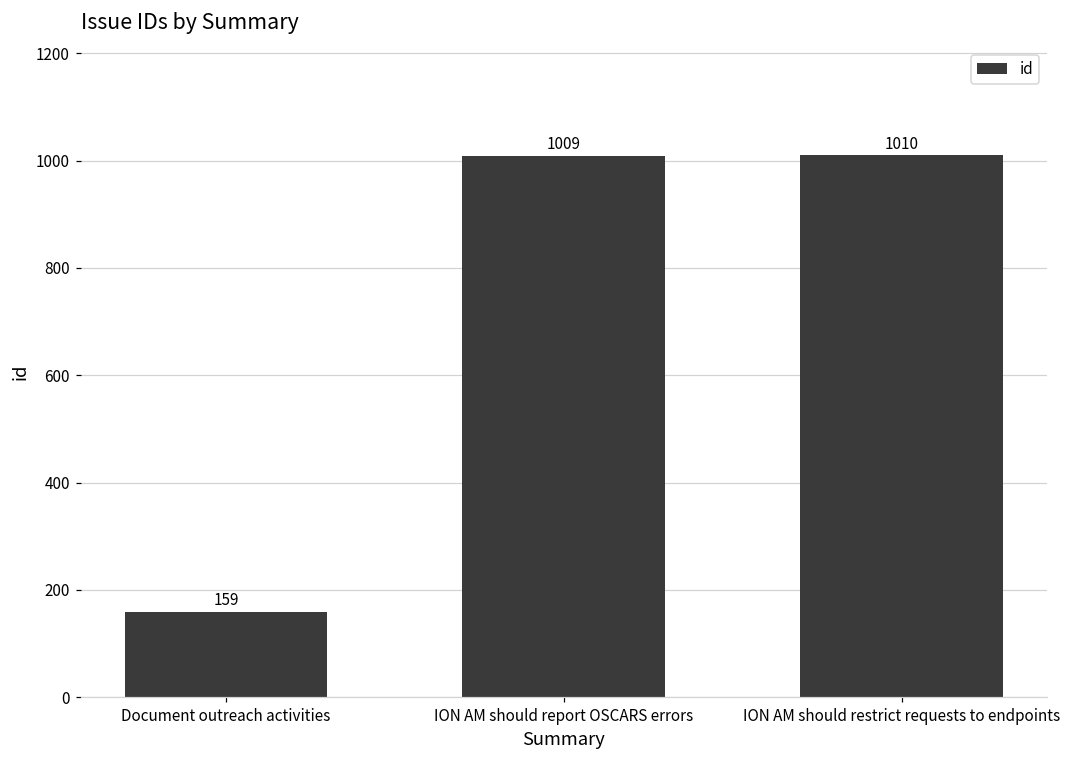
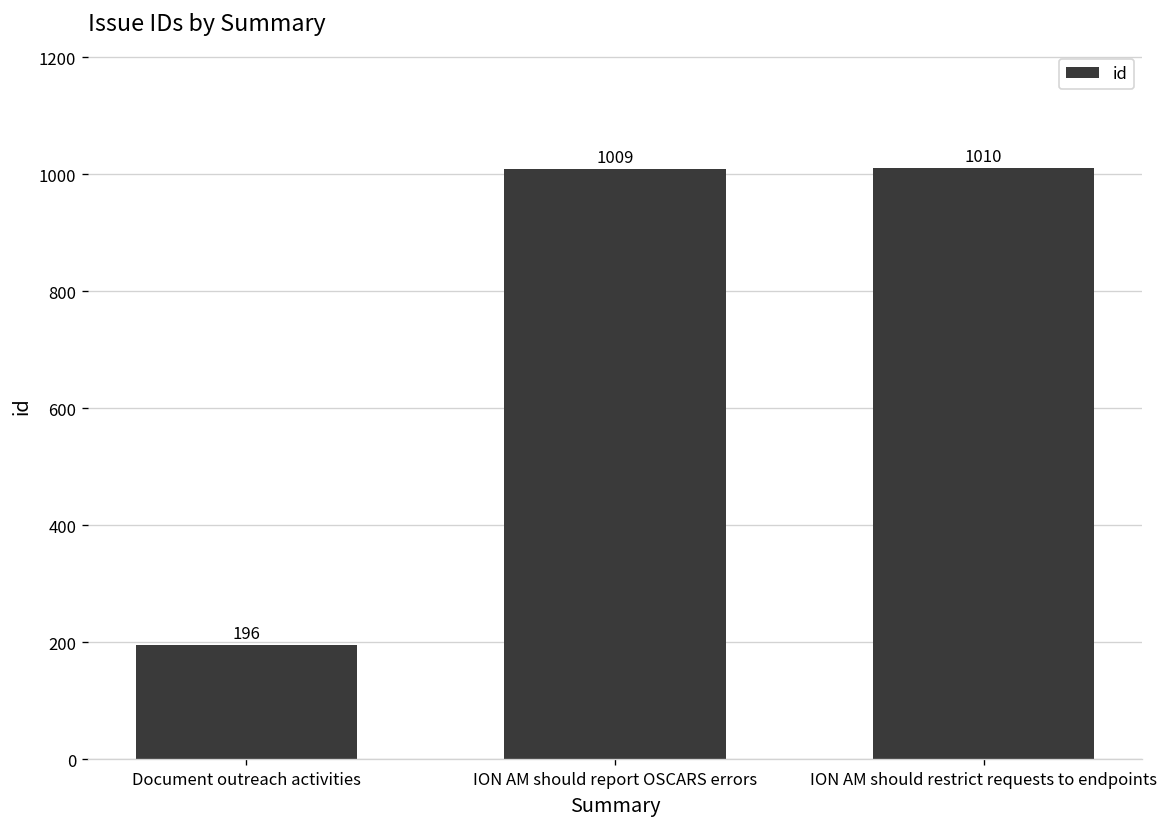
  {
-   "Document outreach activities": 159,
+   "Document outreach activities": 196,
    "ION AM should report OSCARS errors": 1009,
    "ION AM should restrict requests to endpoints": 1010
  }
